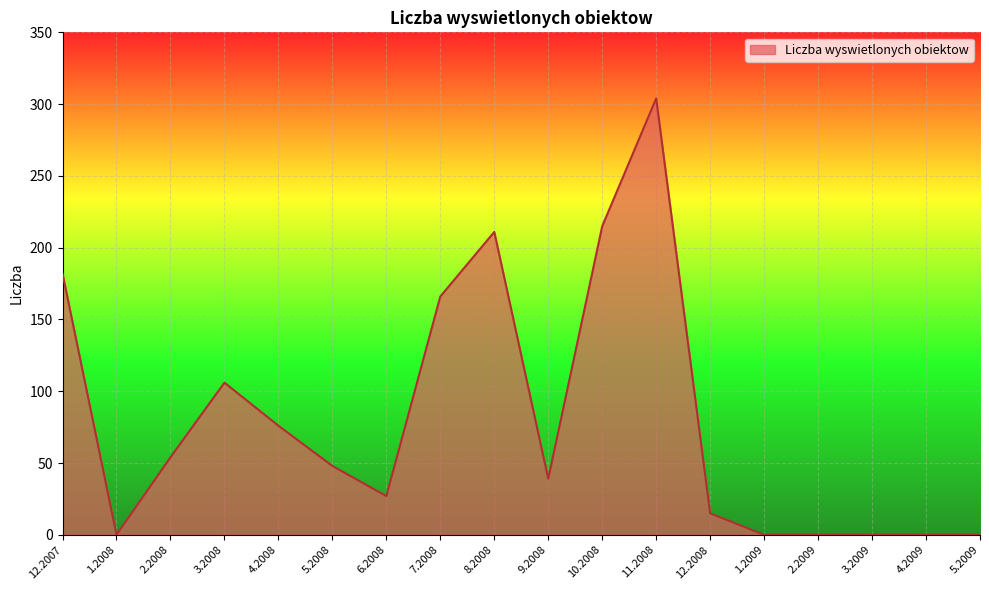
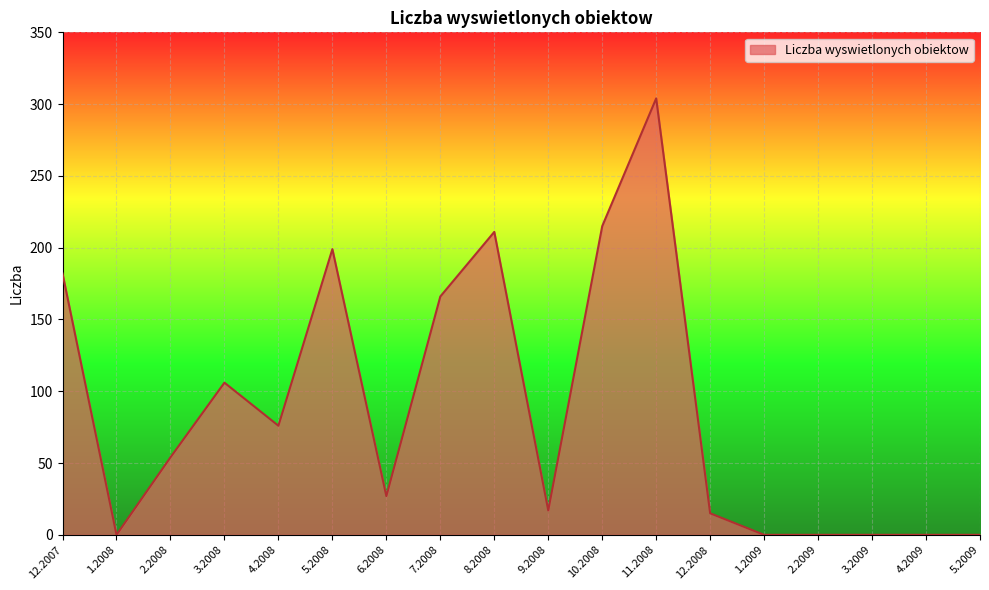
  {
    "12.2007": 182,
    "1.2008": 0,
    "2.2008": 54,
    "3.2008": 106,
    "4.2008": 76,
-   "5.2008": 48,
+   "5.2008": 199,
    "6.2008": 27,
    "7.2008": 166,
    "8.2008": 211,
-   "9.2008": 39,
+   "9.2008": 17,
    "10.2008": 215,
    "11.2008": 304,
    "12.2008": 15,
    "1.2009": 0,
    "2.2009": 0,
    "3.2009": 0,
    "4.2009": 0,
    "5.2009": 0
  }
